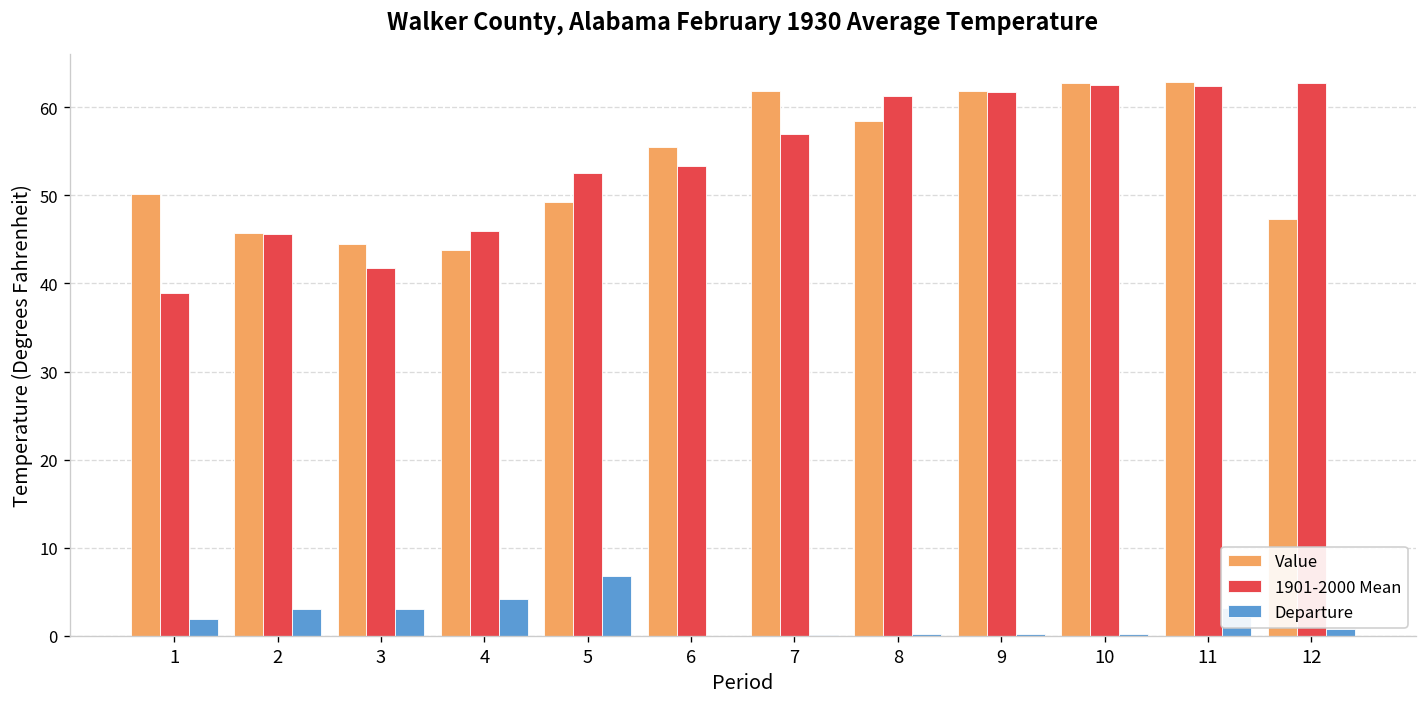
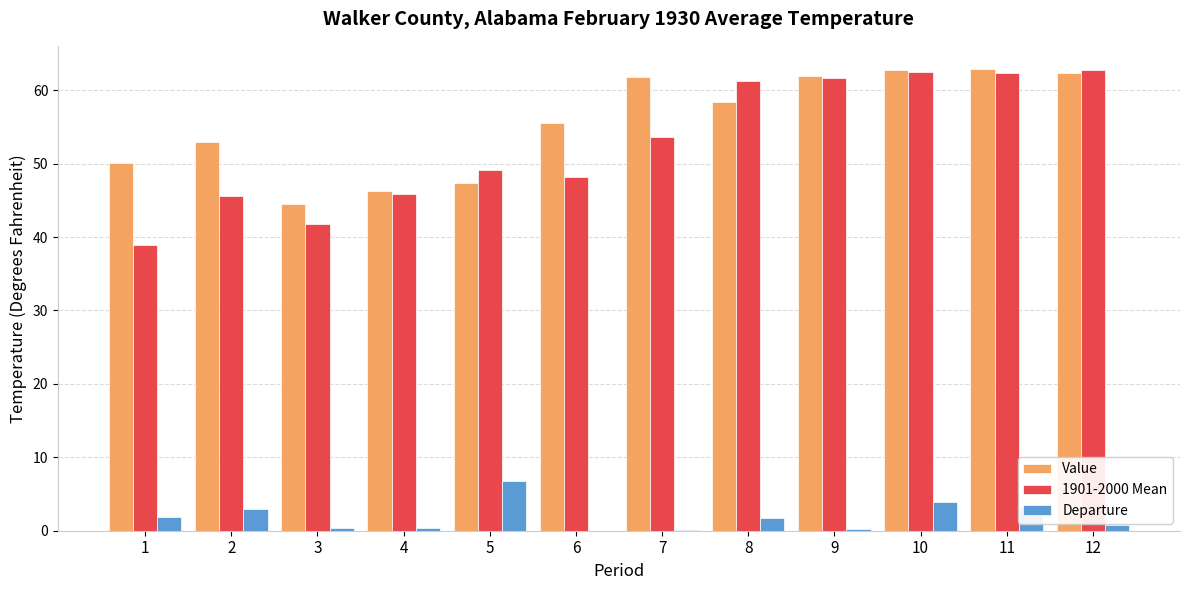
  {
    "Value": {
      "1": 50,
-     "2": 46,
+     "2": 53,
      "3": 45,
-     "4": 44,
-     "5": 49,
+     "4": 46,
+     "5": 47,
      "6": 56,
      "7": 62,
      "8": 58,
      "9": 62,
      "10": 63,
      "11": 63,
-     "12": 47
+     "12": 62
    },
    "1901-2000 Mean": {
      "1": 39,
      "2": 46,
      "3": 42,
      "4": 46,
-     "5": 53,
-     "6": 53,
-     "7": 57,
+     "5": 49,
+     "6": 48,
+     "7": 54,
      "8": 61,
      "9": 62,
      "10": 63,
      "11": 62,
      "12": 63
    },
    "Departure": {
      "1": 2,
      "2": 3,
-     "3": 3,
-     "4": 4,
+     "3": 0,
+     "4": 0,
      "5": 7,
      "6": 0,
-     "8": 0,
-     "10": 0,
+     "8": 2,
+     "10": 4,
      "12": 1
    }
  }
